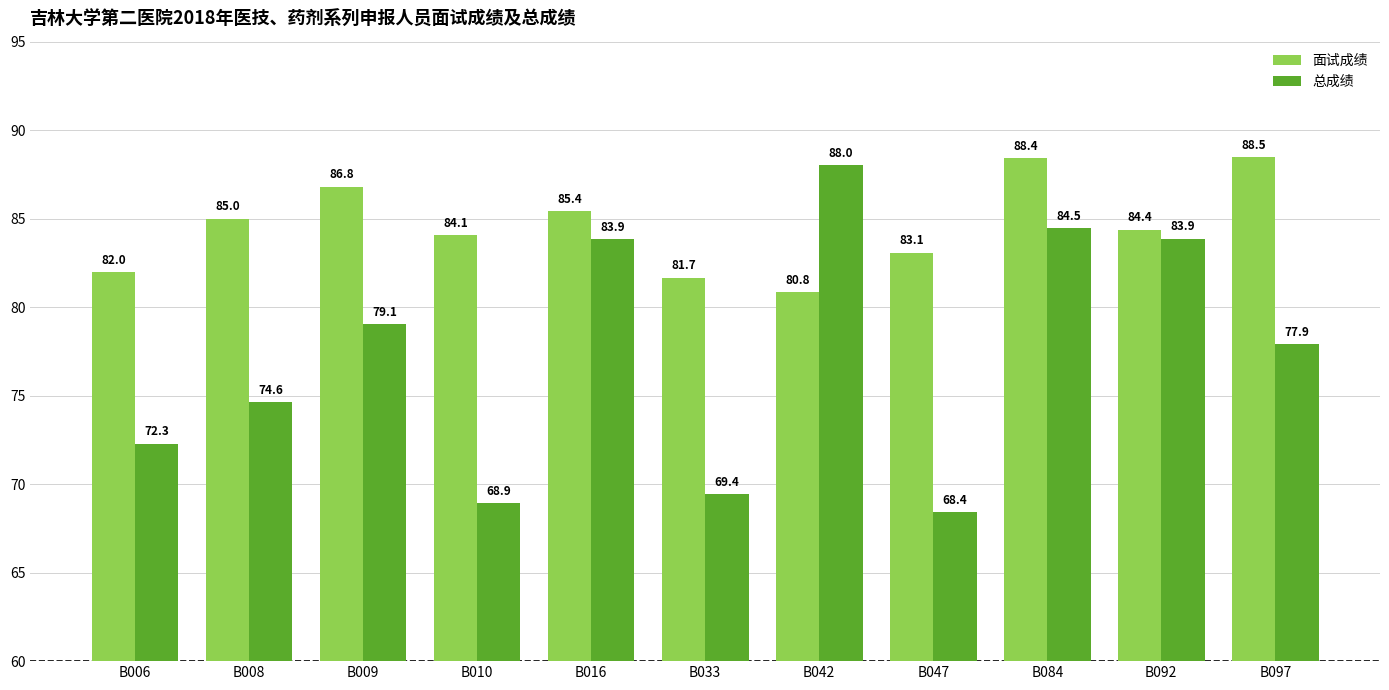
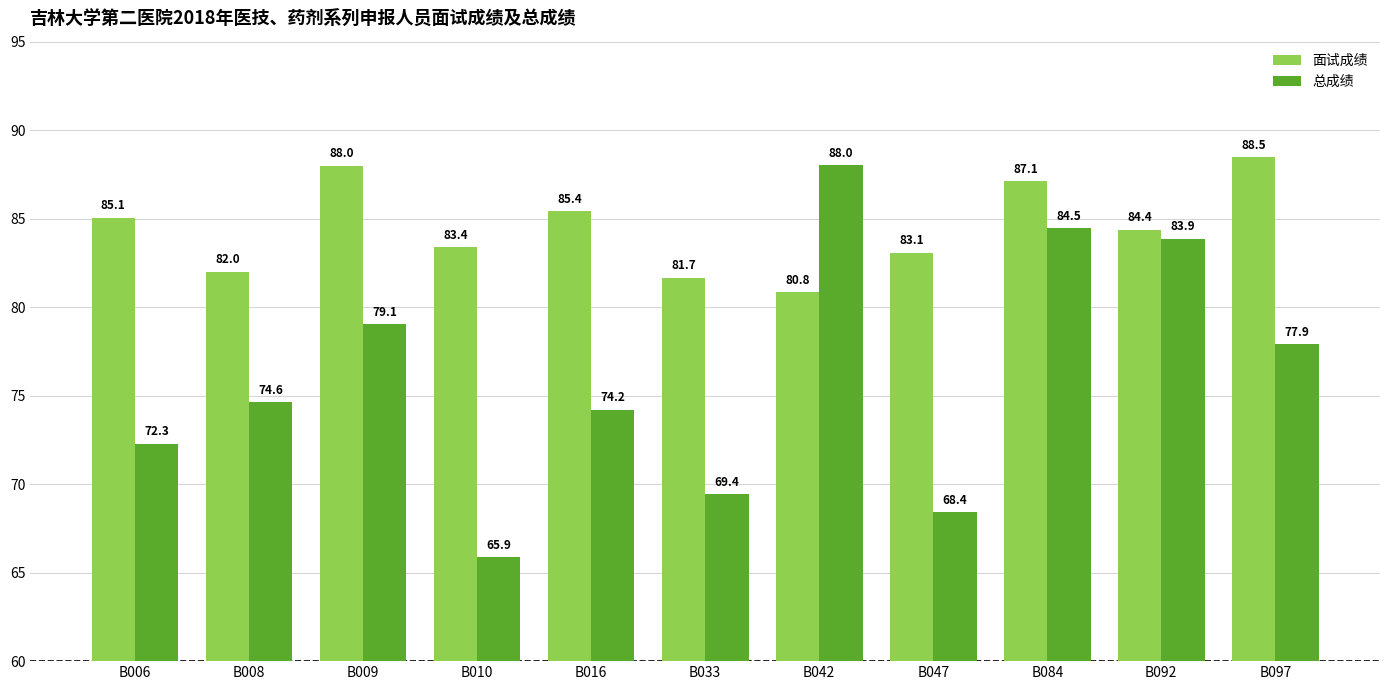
  {
    "面试成绩": {
-     "B006": 82.0,
-     "B008": 85.0,
-     "B009": 86.8,
-     "B010": 84.1,
+     "B006": 85.1,
+     "B008": 82.0,
+     "B009": 88.0,
+     "B010": 83.4,
      "B016": 85.4,
      "B033": 81.7,
      "B042": 80.8,
      "B047": 83.1,
-     "B084": 88.4,
+     "B084": 87.1,
      "B092": 84.4,
      "B097": 88.5
    },
    "总成绩": {
      "B006": 72.3,
      "B008": 74.6,
      "B009": 79.1,
-     "B010": 68.9,
-     "B016": 83.9,
+     "B010": 65.9,
+     "B016": 74.2,
      "B033": 69.4,
      "B042": 88.0,
      "B047": 68.4,
      "B084": 84.5,
      "B092": 83.9,
      "B097": 77.9
    }
  }
